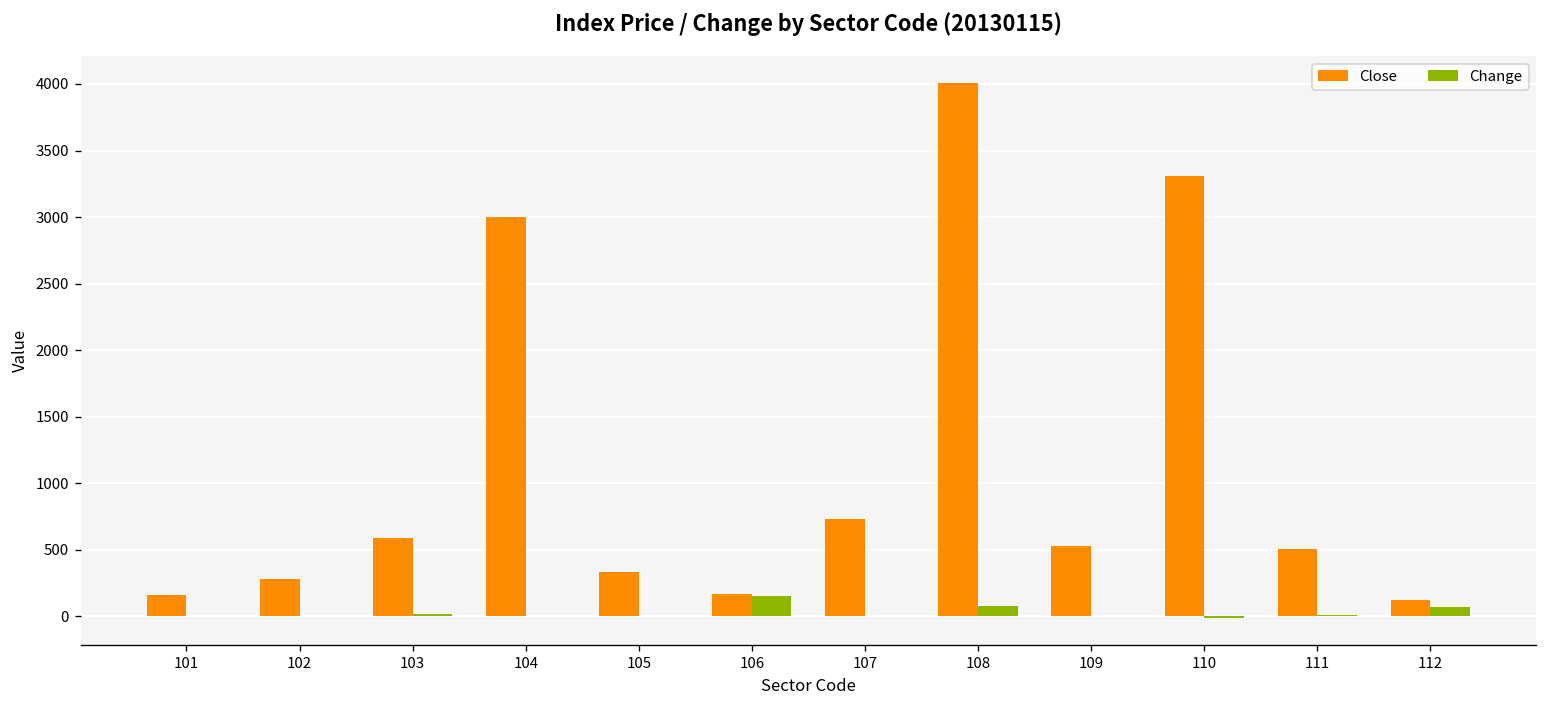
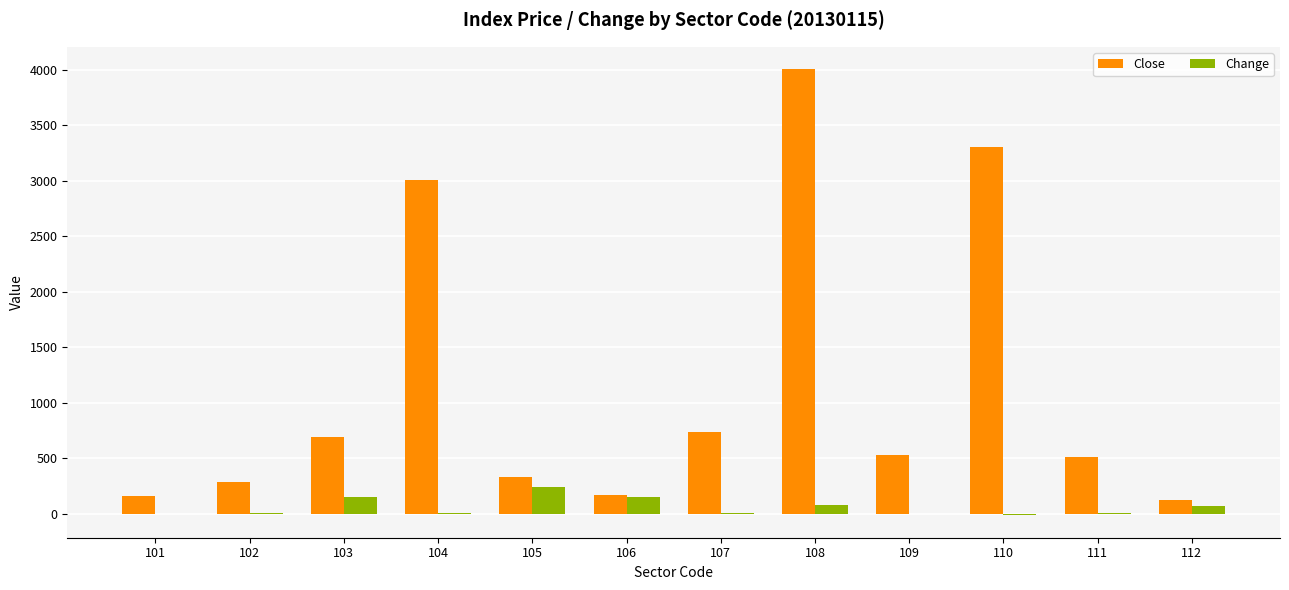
  {
    "Close": {
      "101": 160,
      "102": 280,
-     "103": 590,
+     "103": 690,
      "104": 3000,
      "105": 330,
      "106": 170,
      "107": 730,
      "108": 4010,
      "109": 530,
      "110": 3310,
      "111": 510,
      "112": 130
    },
    "Change": {
      "101": 0,
-     "103": 20,
-     "105": 0,
+     "103": 150,
+     "105": 240,
      "106": 150,
      "108": 80,
      "109": 0,
      "112": 70
    }
  }
